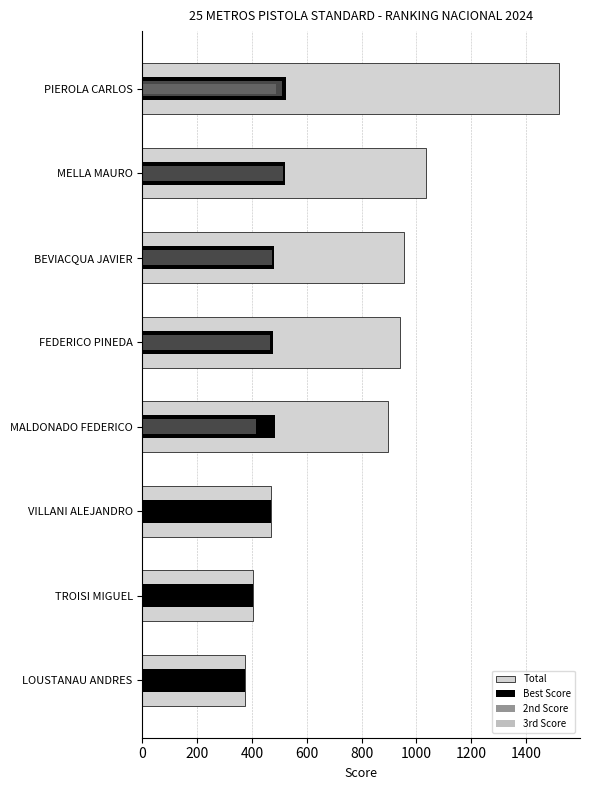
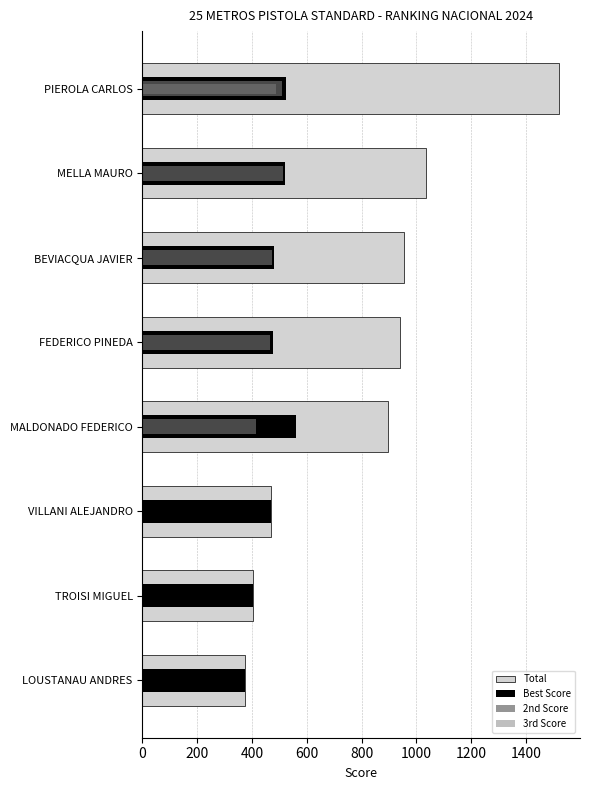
  {
    "Best Score": {
-     "MALDONADO FEDERICO": 480,
+     "MALDONADO FEDERICO": 560,
      "VILLANI ALEJANDRO": 470,
      "TROISI MIGUEL": 400,
      "LOUSTANAU ANDRES": 380
    }
  }
